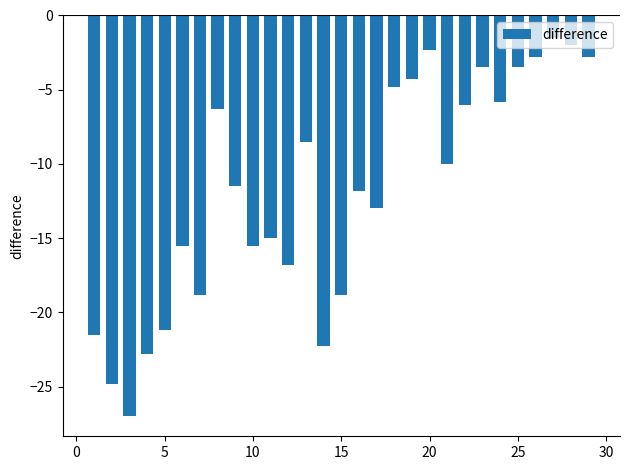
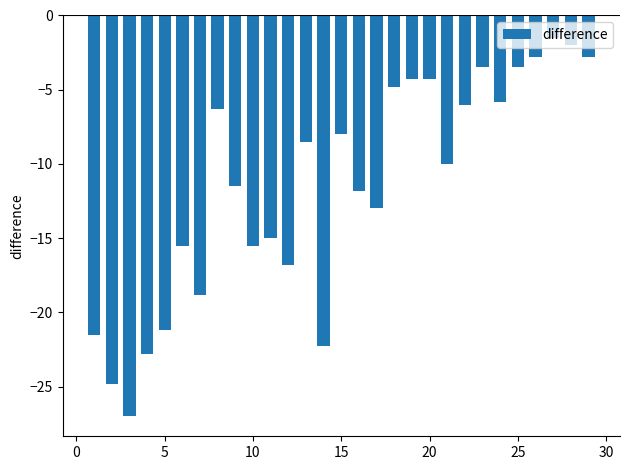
  {
    "5": -21.2,
    "10": -15.5,
-   "15": -18.8,
-   "20": -2.3,
+   "15": -8.0,
+   "20": -4.3,
    "25": -3.5
  }
